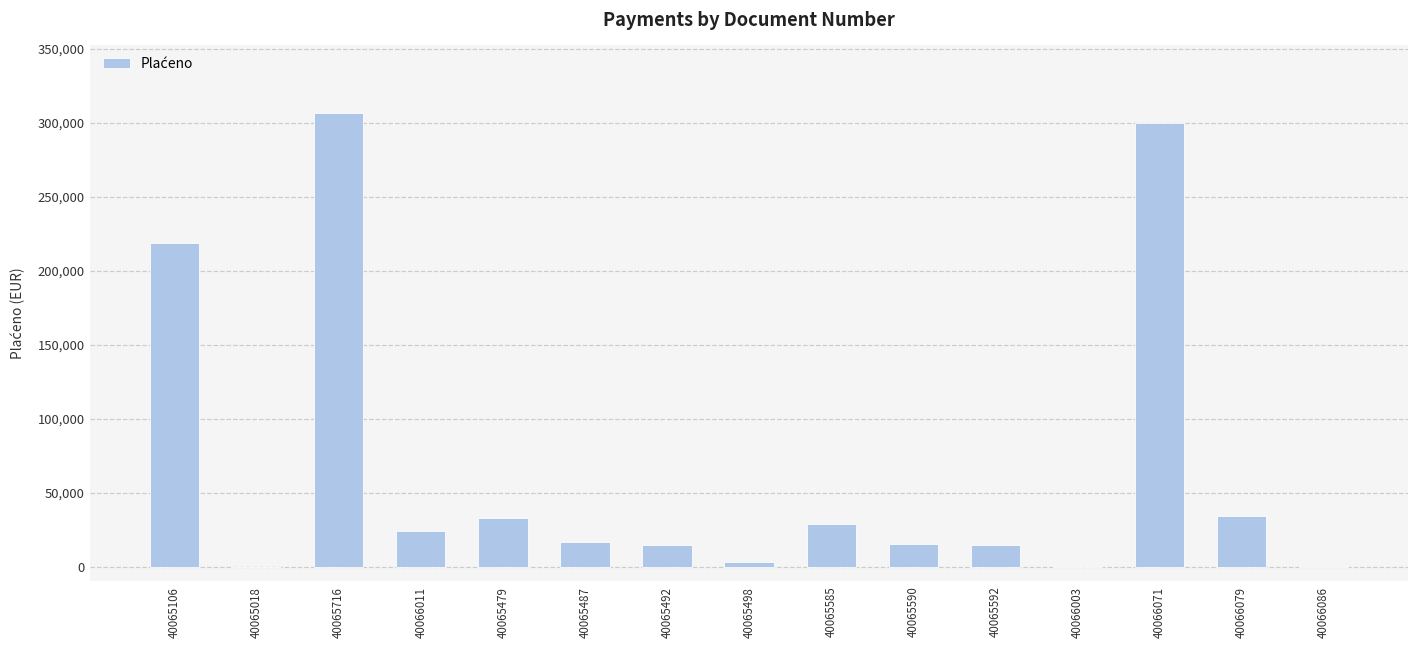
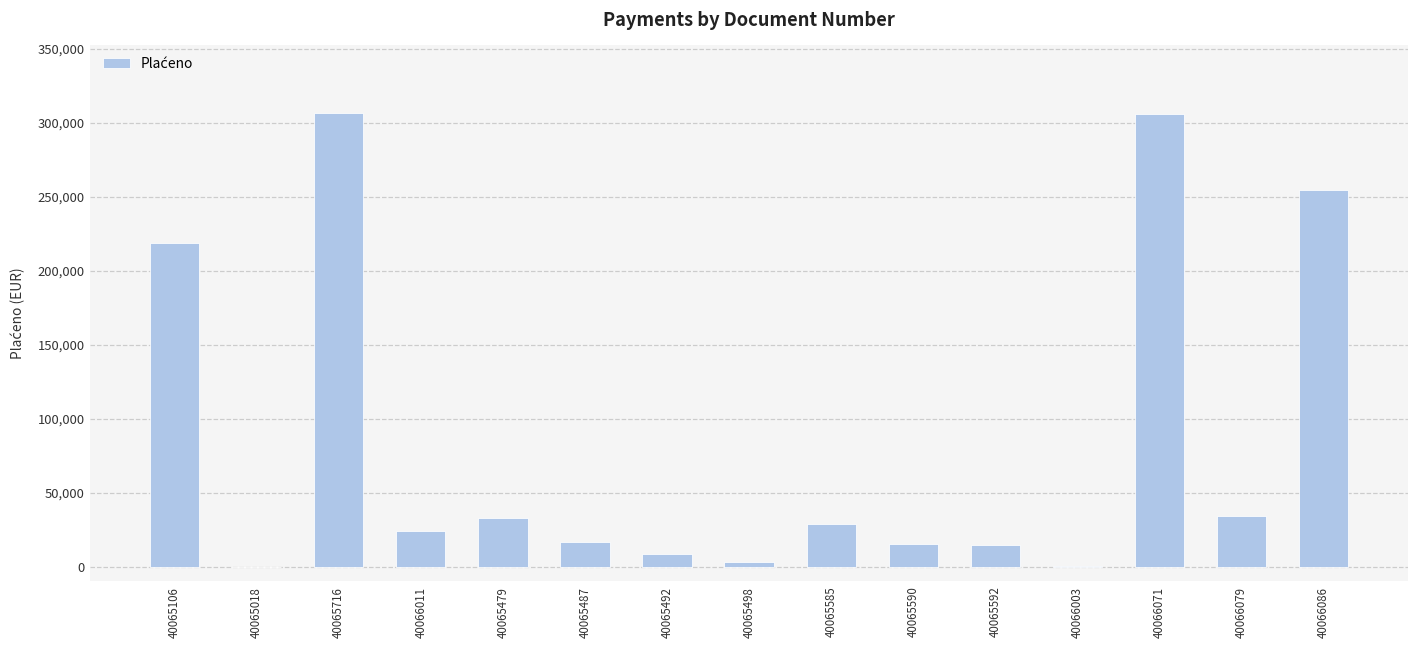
  {
    "40065106": "219,000",
    "40065716": "307,000",
    "40066011": "24,000",
    "40065479": "33,000",
    "40065487": "17,000",
-   "40065492": "15,000",
+   "40065492": "8,000",
    "40065498": "3,000",
    "40065585": "29,000",
    "40065590": "15,000",
    "40065592": "14,000",
-   "40066071": "300,000",
+   "40066071": "306,000",
    "40066079": "34,000",
-   "40066086": "1,000"
+   "40066086": "254,000"
  }
